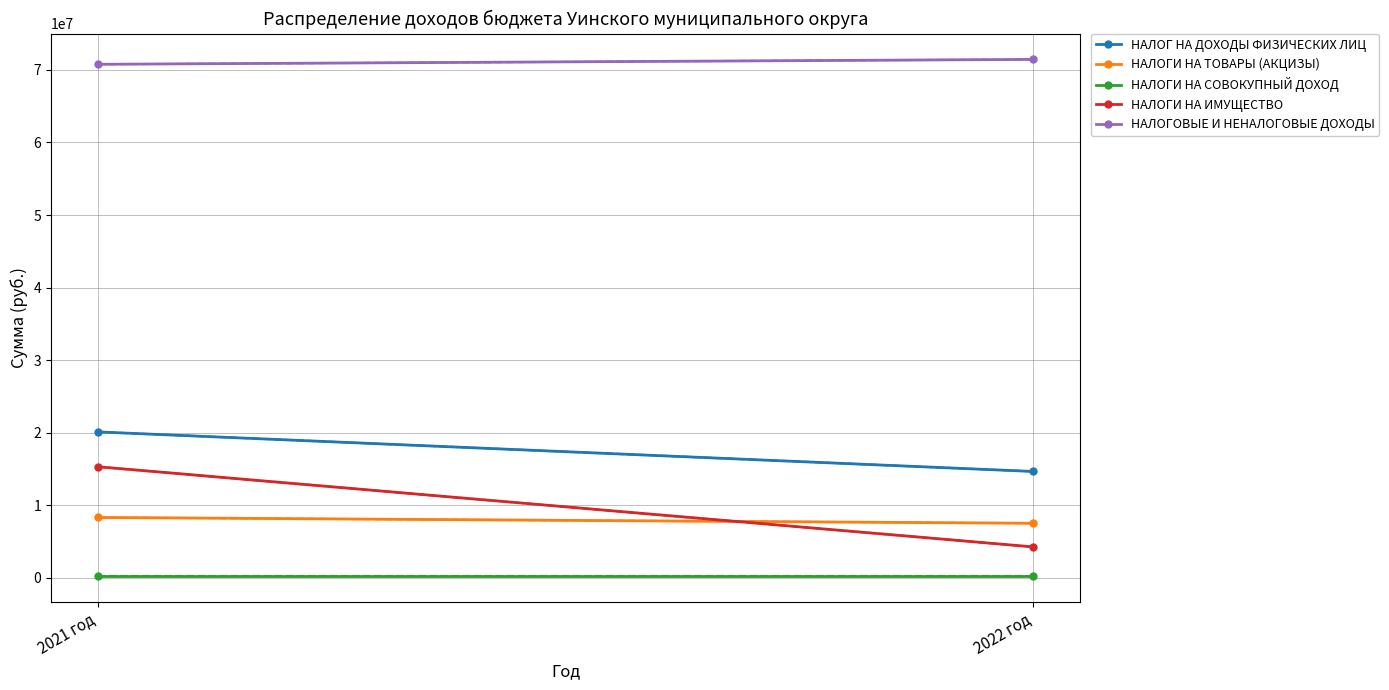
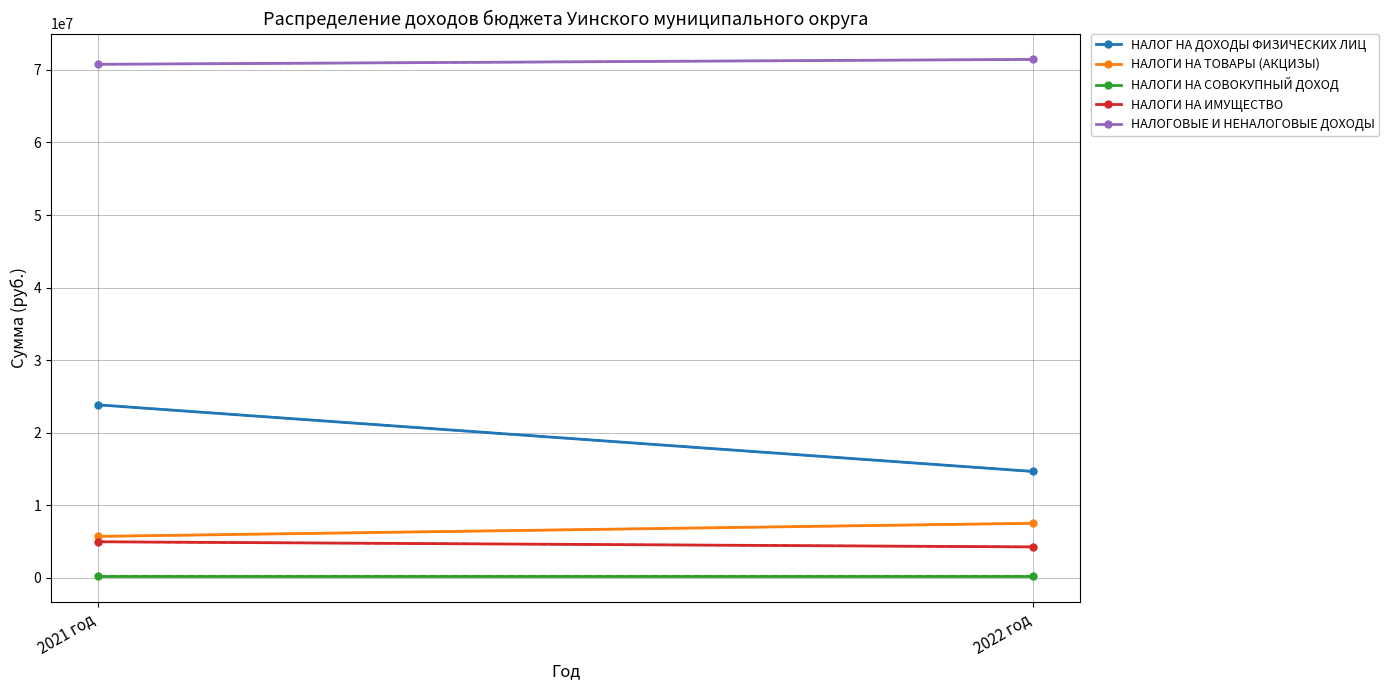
  {
    "НАЛОГ НА ДОХОДЫ ФИЗИЧЕСКИХ ЛИЦ": {
-     "2021 год": 20000000,
+     "2021 год": 24000000,
      "2022 год": 15000000
    },
    "НАЛОГИ НА ТОВАРЫ (АКЦИЗЫ)": {
-     "2021 год": 8000000,
+     "2021 год": 6000000,
      "2022 год": 8000000
    },
    "НАЛОГИ НА СОВОКУПНЫЙ ДОХОД": {
      "2021 год": 0,
      "2022 год": 0
    },
    "НАЛОГИ НА ИМУЩЕСТВО": {
-     "2021 год": 15000000,
+     "2021 год": 5000000,
      "2022 год": 4000000
    },
    "НАЛОГОВЫЕ И НЕНАЛОГОВЫЕ ДОХОДЫ": {
      "2021 год": 71000000,
      "2022 год": 71000000
    }
  }
